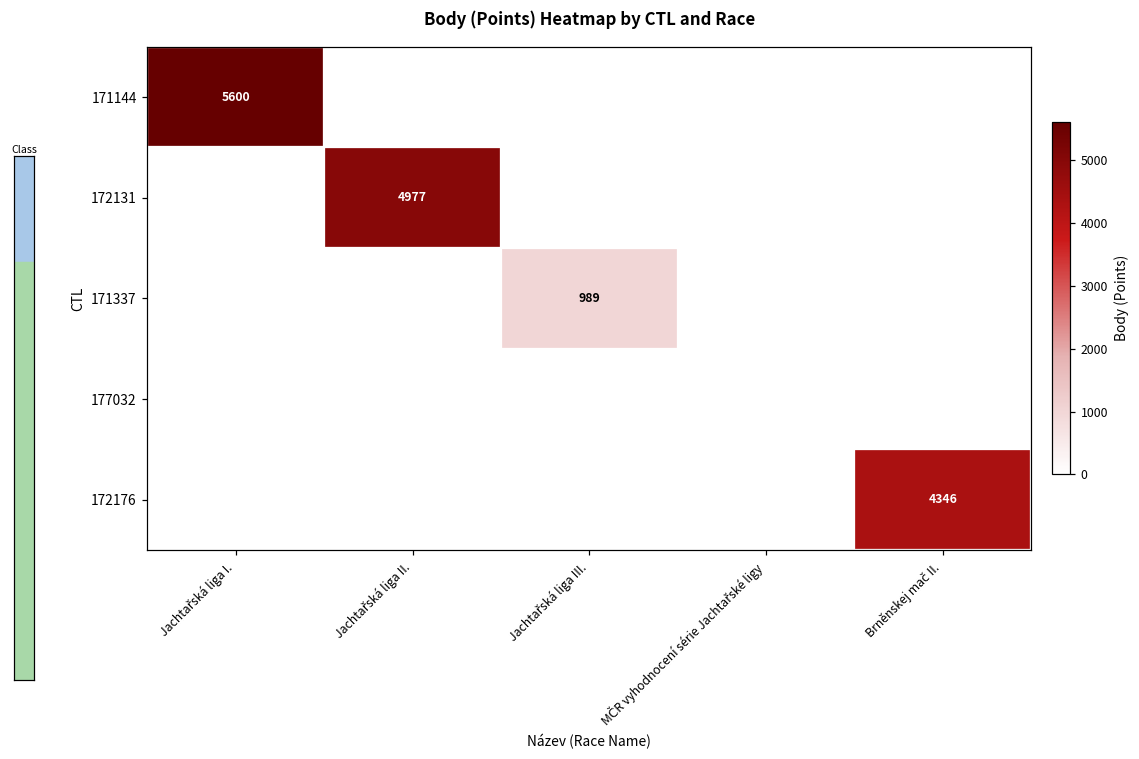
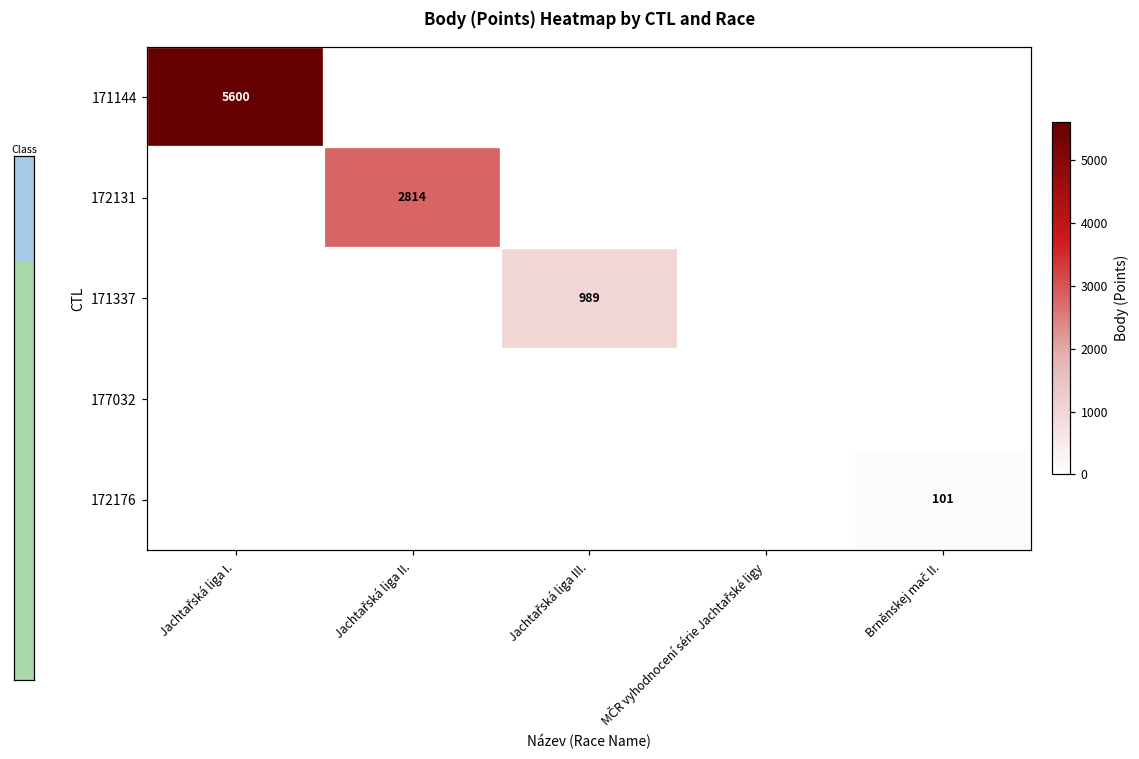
  {
    "171144": {
      "Jachtařská liga I.": 5600
    },
    "172131": {
-     "Jachtařská liga II.": 4977
+     "Jachtařská liga II.": 2814
    },
    "171337": {
      "Jachtařská liga III.": 989
    },
    "172176": {
-     "Brněnskej mač II.": 4346
+     "Brněnskej mač II.": 101
    }
  }
